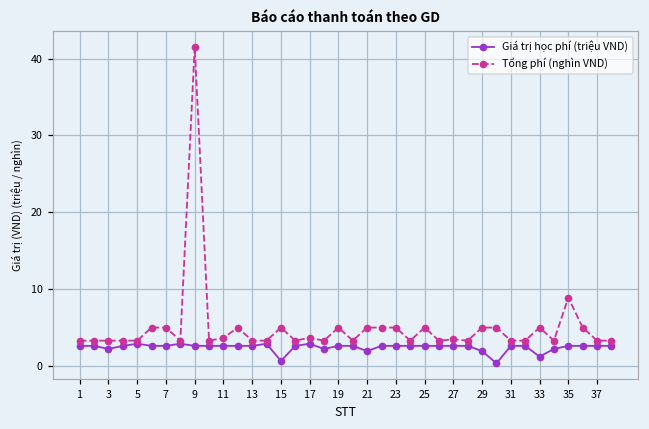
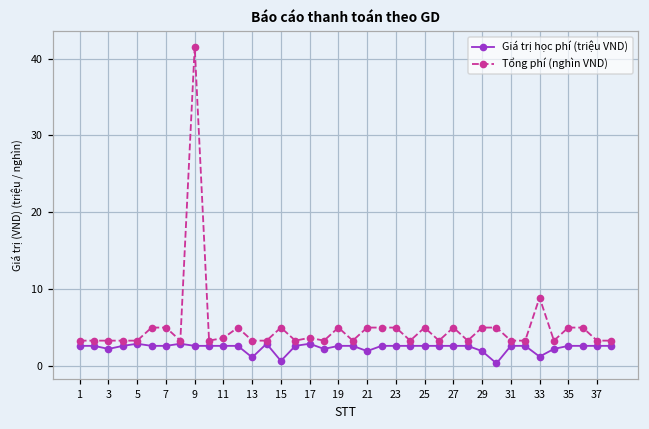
  {
    "Giá trị học phí (triệu VND)": {
      "1": 3,
      "3": 2,
      "5": 3,
      "7": 3,
      "9": 3,
      "11": 3,
-     "13": 3,
+     "13": 1,
      "15": 1,
      "17": 3,
      "19": 3,
      "21": 2,
      "23": 3,
      "25": 3,
      "27": 3,
      "29": 2,
      "31": 3,
      "33": 1,
      "35": 3,
      "37": 3
    },
    "Tổng phí (nghìn VND)": {
      "1": 3,
      "3": 3,
      "5": 3,
      "7": 5,
      "9": 42,
      "11": 4,
      "13": 3,
      "15": 5,
      "17": 4,
      "19": 5,
      "21": 5,
      "23": 5,
      "25": 5,
-     "27": 3,
+     "27": 5,
      "29": 5,
      "31": 3,
-     "33": 5,
-     "35": 9,
+     "33": 9,
+     "35": 5,
      "37": 3
    }
  }
